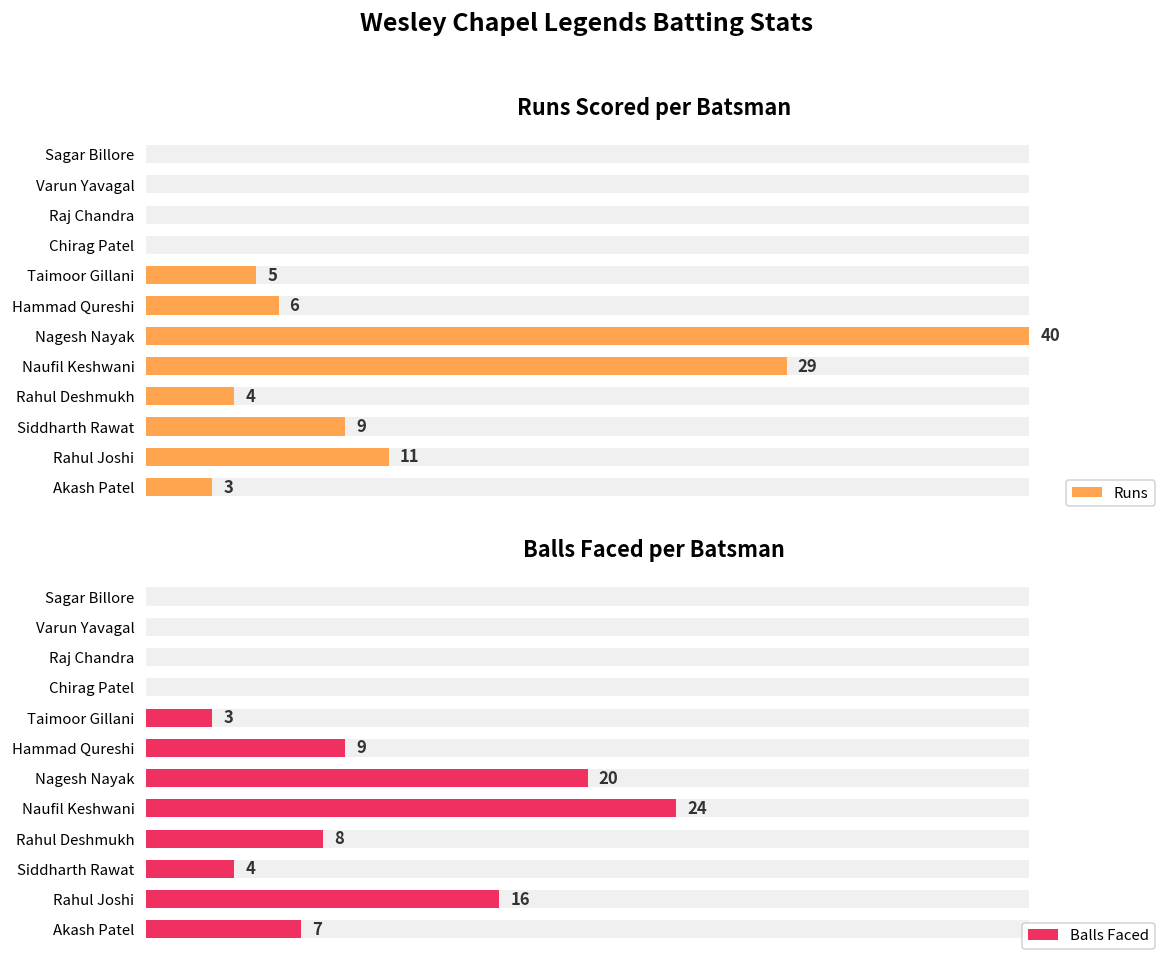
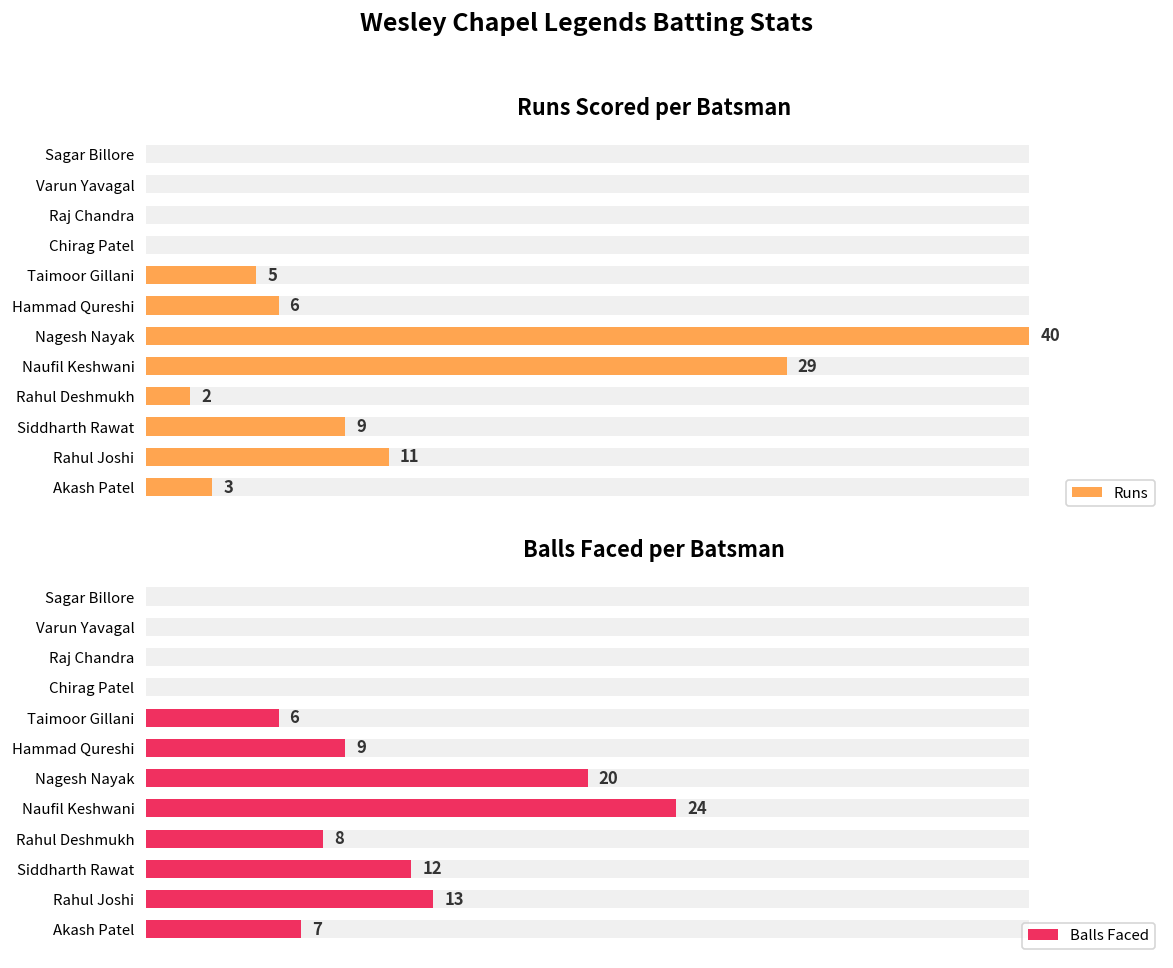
  {
    "Runs Scored per Batsman": {
      "Runs": {
        "Nagesh Nayak": 40,
-       "Rahul Deshmukh": 4
+       "Rahul Deshmukh": 2
      }
    },
    "Balls Faced per Batsman": {
      "Balls Faced": {
-       "Taimoor Gillani": 3,
-       "Siddharth Rawat": 4,
-       "Rahul Joshi": 16
+       "Taimoor Gillani": 6,
+       "Siddharth Rawat": 12,
+       "Rahul Joshi": 13
      }
    }
  }
